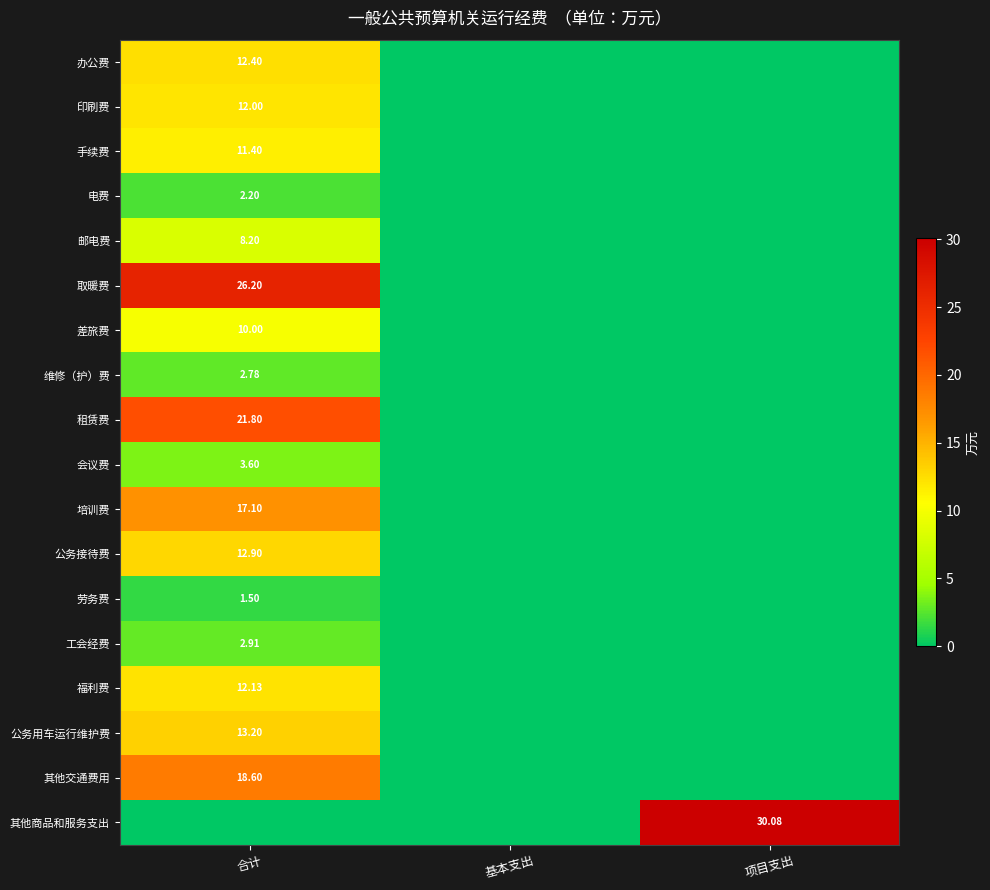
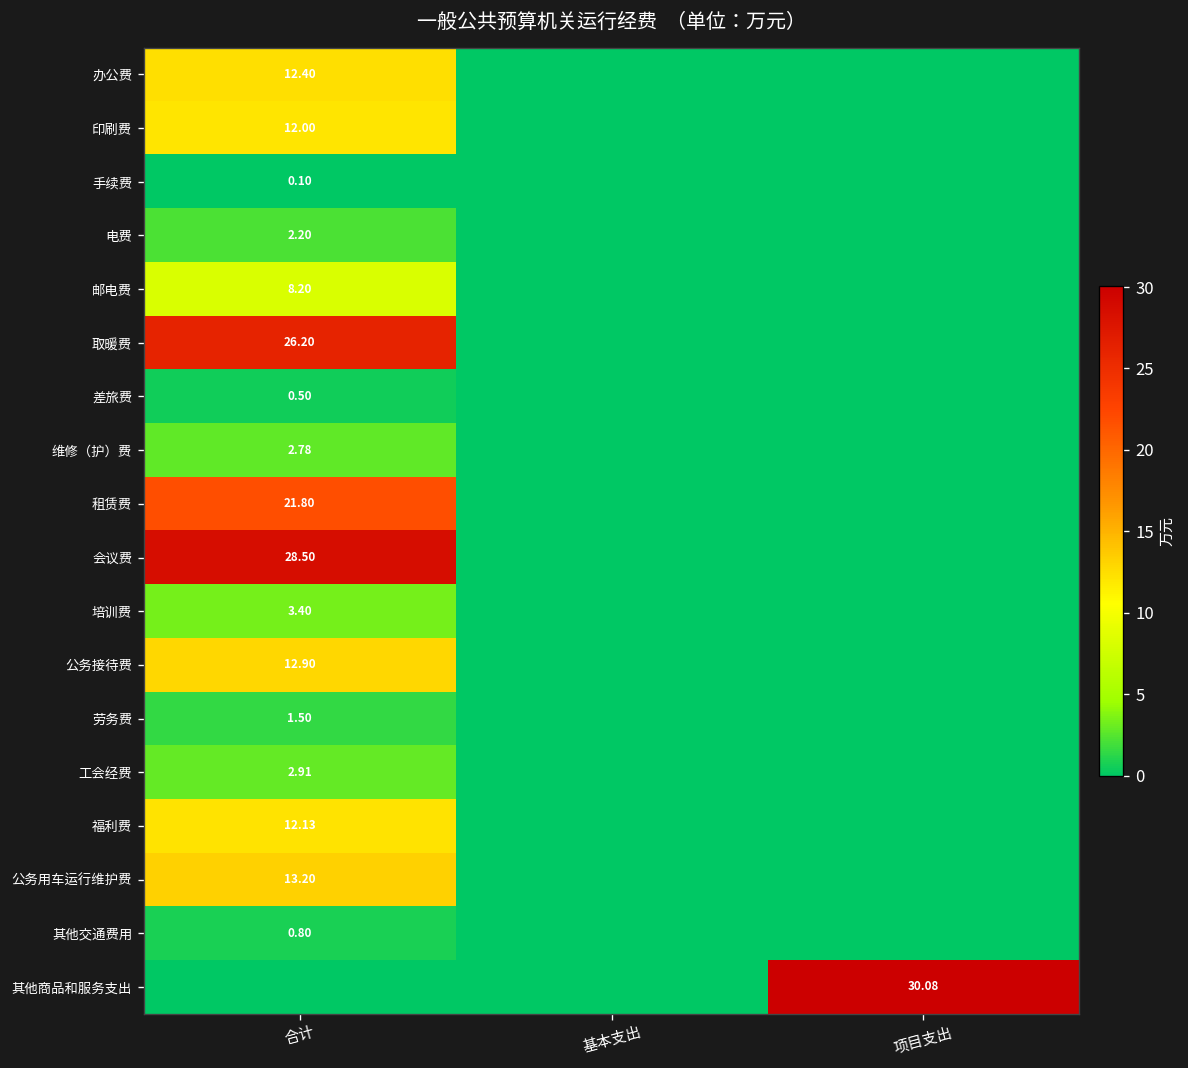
  {
    "办公费": {
      "合计": 12.40
    },
    "印刷费": {
      "合计": 12.00
    },
    "手续费": {
-     "合计": 11.40
+     "合计": 0.10
    },
    "电费": {
      "合计": 2.20
    },
    "邮电费": {
      "合计": 8.20
    },
    "取暖费": {
      "合计": 26.20
    },
    "差旅费": {
-     "合计": 10.00
+     "合计": 0.50
    },
    "维修（护）费": {
      "合计": 2.78
    },
    "租赁费": {
      "合计": 21.80
    },
    "会议费": {
-     "合计": 3.60
+     "合计": 28.50
    },
    "培训费": {
-     "合计": 17.10
+     "合计": 3.40
    },
    "公务接待费": {
      "合计": 12.90
    },
    "劳务费": {
      "合计": 1.50
    },
    "工会经费": {
      "合计": 2.91
    },
    "福利费": {
      "合计": 12.13
    },
    "公务用车运行维护费": {
      "合计": 13.20
    },
    "其他交通费用": {
-     "合计": 18.60
+     "合计": 0.80
    },
    "其他商品和服务支出": {
      "项目支出": 30.08
    }
  }
